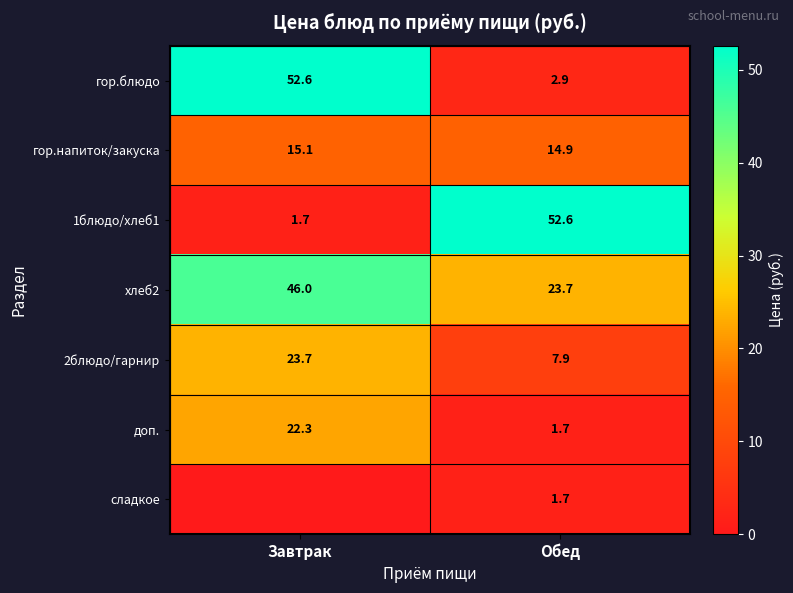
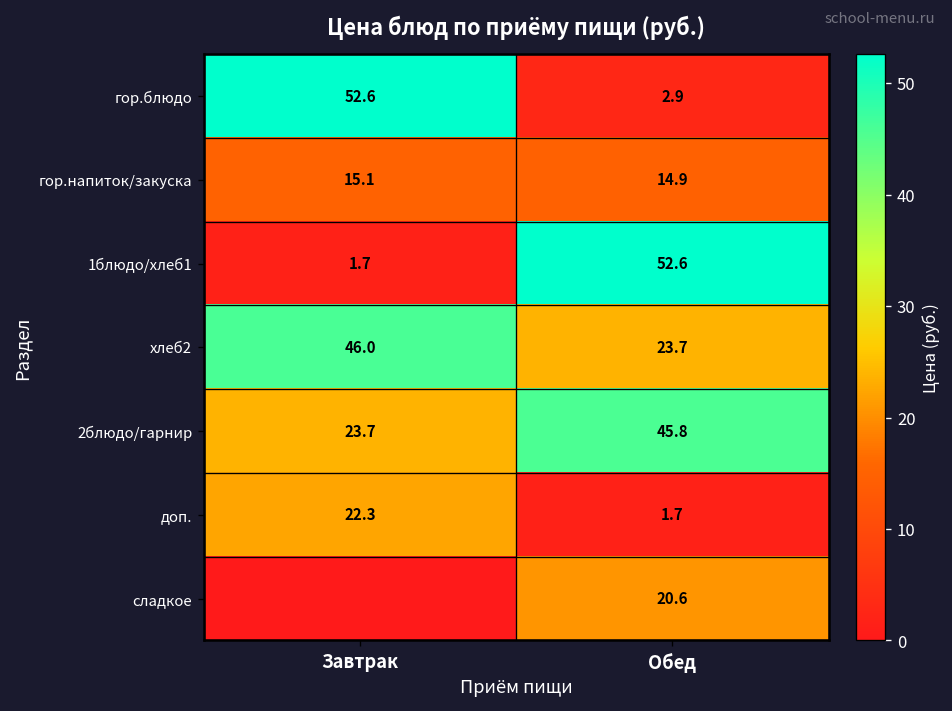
  {
    "гор.блюдо": {
      "Завтрак": 52.6,
      "Обед": 2.9
    },
    "гор.напиток/закуска": {
      "Завтрак": 15.1,
      "Обед": 14.9
    },
    "1блюдо/хлеб1": {
      "Завтрак": 1.7,
      "Обед": 52.6
    },
    "хлеб2": {
      "Завтрак": 46.0,
      "Обед": 23.7
    },
    "2блюдо/гарнир": {
      "Завтрак": 23.7,
-     "Обед": 7.9
+     "Обед": 45.8
    },
    "доп.": {
      "Завтрак": 22.3,
      "Обед": 1.7
    },
    "сладкое": {
-     "Обед": 1.7
+     "Обед": 20.6
    }
  }
